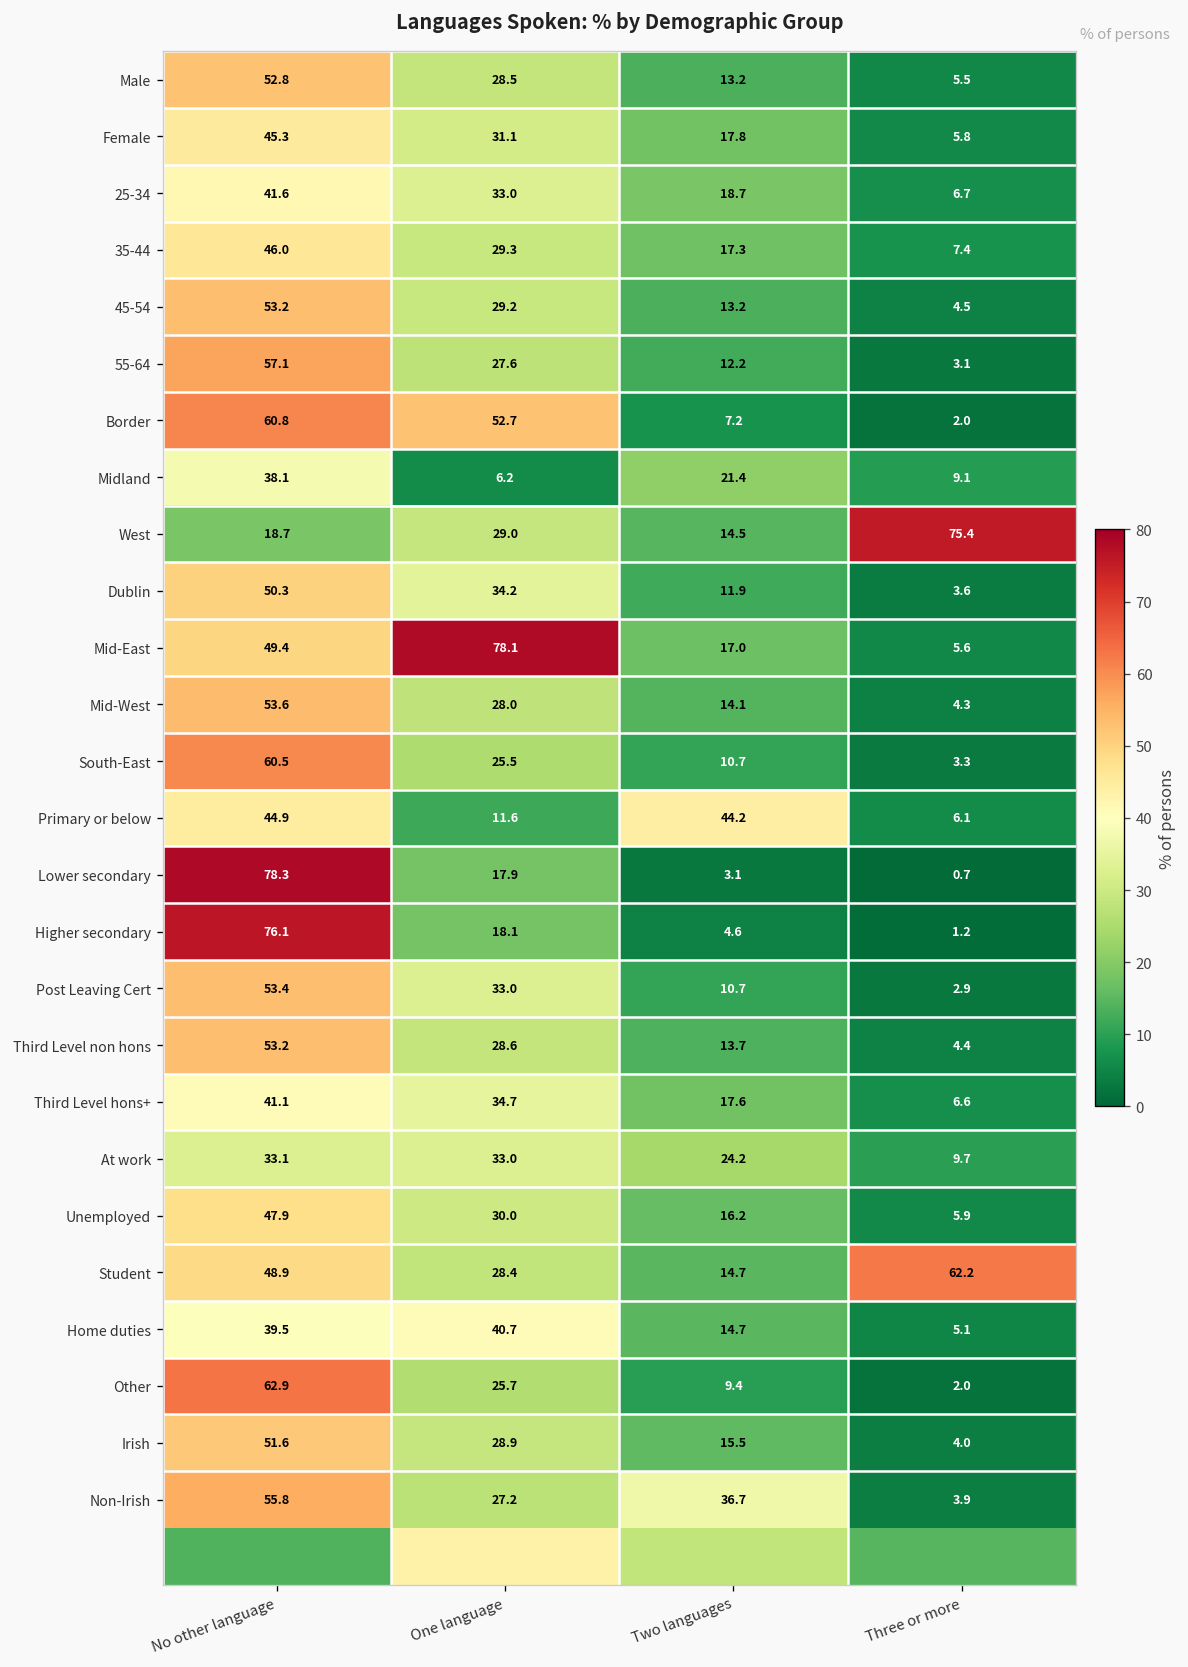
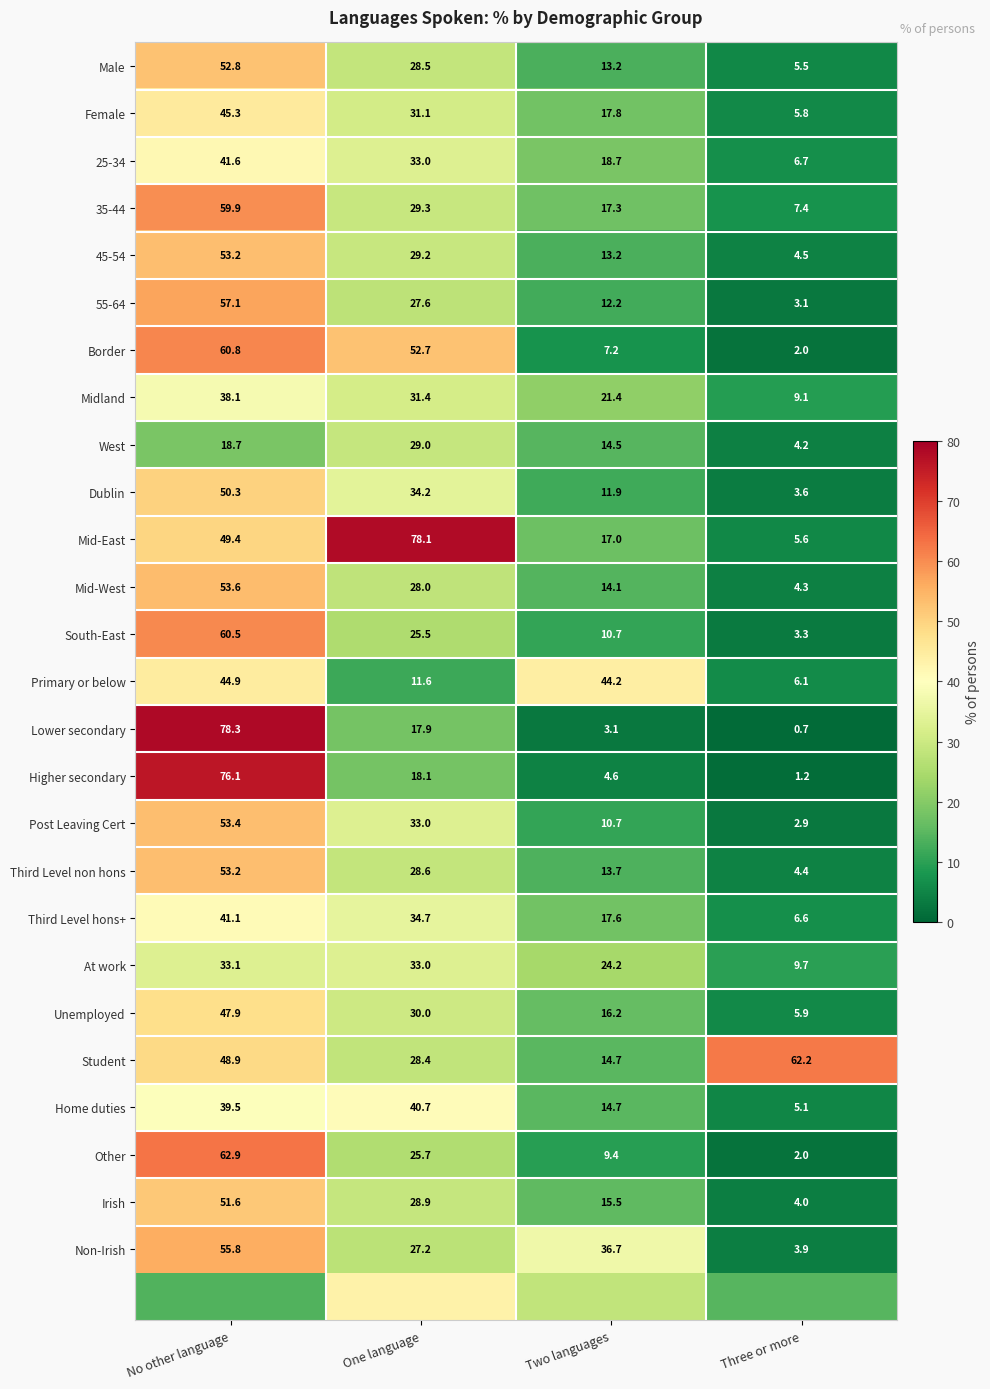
  {
    "Male": {
      "No other language": 52.8,
      "One language": 28.5,
      "Two languages": 13.2,
      "Three or more": 5.5
    },
    "Female": {
      "No other language": 45.3,
      "One language": 31.1,
      "Two languages": 17.8,
      "Three or more": 5.8
    },
    "25-34": {
      "No other language": 41.6,
      "One language": 33.0,
      "Two languages": 18.7,
      "Three or more": 6.7
    },
    "35-44": {
-     "No other language": 46.0,
+     "No other language": 59.9,
      "One language": 29.3,
      "Two languages": 17.3,
      "Three or more": 7.4
    },
    "45-54": {
      "No other language": 53.2,
      "One language": 29.2,
      "Two languages": 13.2,
      "Three or more": 4.5
    },
    "55-64": {
      "No other language": 57.1,
      "One language": 27.6,
      "Two languages": 12.2,
      "Three or more": 3.1
    },
    "Border": {
      "No other language": 60.8,
      "One language": 52.7,
      "Two languages": 7.2,
      "Three or more": 2.0
    },
    "Midland": {
      "No other language": 38.1,
-     "One language": 6.2,
+     "One language": 31.4,
      "Two languages": 21.4,
      "Three or more": 9.1
    },
    "West": {
      "No other language": 18.7,
      "One language": 29.0,
      "Two languages": 14.5,
-     "Three or more": 75.4
+     "Three or more": 4.2
    },
    "Dublin": {
      "No other language": 50.3,
      "One language": 34.2,
      "Two languages": 11.9,
      "Three or more": 3.6
    },
    "Mid-East": {
      "No other language": 49.4,
      "One language": 78.1,
      "Two languages": 17.0,
      "Three or more": 5.6
    },
    "Mid-West": {
      "No other language": 53.6,
      "One language": 28.0,
      "Two languages": 14.1,
      "Three or more": 4.3
    },
    "South-East": {
      "No other language": 60.5,
      "One language": 25.5,
      "Two languages": 10.7,
      "Three or more": 3.3
    },
    "Primary or below": {
      "No other language": 44.9,
      "One language": 11.6,
      "Two languages": 44.2,
      "Three or more": 6.1
    },
    "Lower secondary": {
      "No other language": 78.3,
      "One language": 17.9,
      "Two languages": 3.1,
      "Three or more": 0.7
    },
    "Higher secondary": {
      "No other language": 76.1,
      "One language": 18.1,
      "Two languages": 4.6,
      "Three or more": 1.2
    },
    "Post Leaving Cert": {
      "No other language": 53.4,
      "One language": 33.0,
      "Two languages": 10.7,
      "Three or more": 2.9
    },
    "Third Level non hons": {
      "No other language": 53.2,
      "One language": 28.6,
      "Two languages": 13.7,
      "Three or more": 4.4
    },
    "Third Level hons+": {
      "No other language": 41.1,
      "One language": 34.7,
      "Two languages": 17.6,
      "Three or more": 6.6
    },
    "At work": {
      "No other language": 33.1,
      "One language": 33.0,
      "Two languages": 24.2,
      "Three or more": 9.7
    },
    "Unemployed": {
      "No other language": 47.9,
      "One language": 30.0,
      "Two languages": 16.2,
      "Three or more": 5.9
    },
    "Student": {
      "No other language": 48.9,
      "One language": 28.4,
      "Two languages": 14.7,
      "Three or more": 62.2
    },
    "Home duties": {
      "No other language": 39.5,
      "One language": 40.7,
      "Two languages": 14.7,
      "Three or more": 5.1
    },
    "Other": {
      "No other language": 62.9,
      "One language": 25.7,
      "Two languages": 9.4,
      "Three or more": 2.0
    },
    "Irish": {
      "No other language": 51.6,
      "One language": 28.9,
      "Two languages": 15.5,
      "Three or more": 4.0
    },
    "Non-Irish": {
      "No other language": 55.8,
      "One language": 27.2,
      "Two languages": 36.7,
      "Three or more": 3.9
    }
  }
